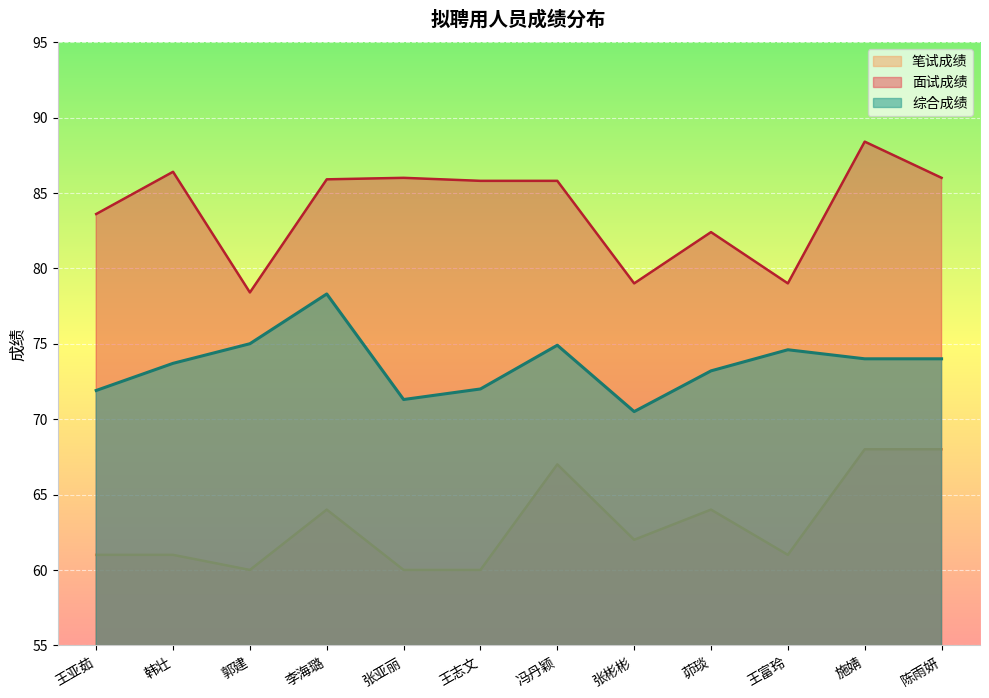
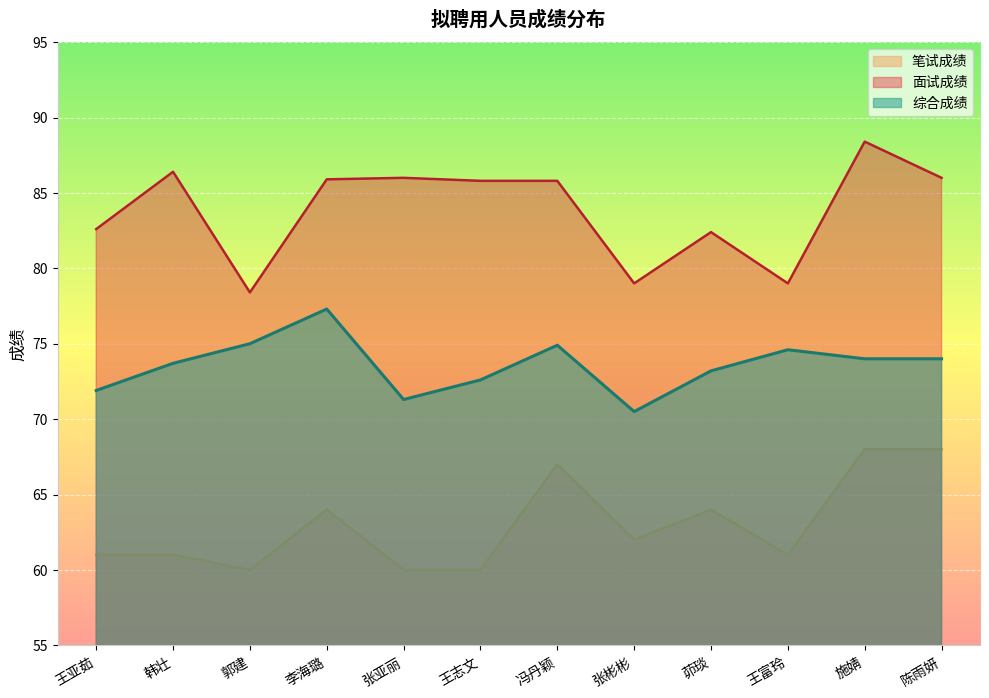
  {
    "笔试成绩": {
      "王亚茹": 61.0,
      "韩壮": 61.0,
      "郭建": 60.0,
      "李海璐": 64.0,
      "张亚丽": 60.0,
      "王志文": 60.0,
      "冯丹颖": 67.0,
      "张彬彬": 62.0,
      "茆琰": 64.0,
      "王富玲": 61.0,
      "施婧": 68.0,
      "陈雨妍": 68.0
    },
    "面试成绩": {
-     "王亚茹": 83.6,
+     "王亚茹": 82.6,
      "韩壮": 86.4,
      "郭建": 78.4,
      "李海璐": 85.9,
      "张亚丽": 86.0,
      "王志文": 85.8,
      "冯丹颖": 85.8,
      "张彬彬": 79.0,
      "茆琰": 82.4,
      "王富玲": 79.0,
      "施婧": 88.4,
      "陈雨妍": 86.0
    },
    "综合成绩": {
      "王亚茹": 71.9,
      "韩壮": 73.7,
      "郭建": 75.0,
-     "李海璐": 78.3,
+     "李海璐": 77.3,
      "张亚丽": 71.3,
-     "王志文": 72.0,
+     "王志文": 72.6,
      "冯丹颖": 74.9,
      "张彬彬": 70.5,
      "茆琰": 73.2,
      "王富玲": 74.6,
      "施婧": 74.0,
      "陈雨妍": 74.0
    }
  }
